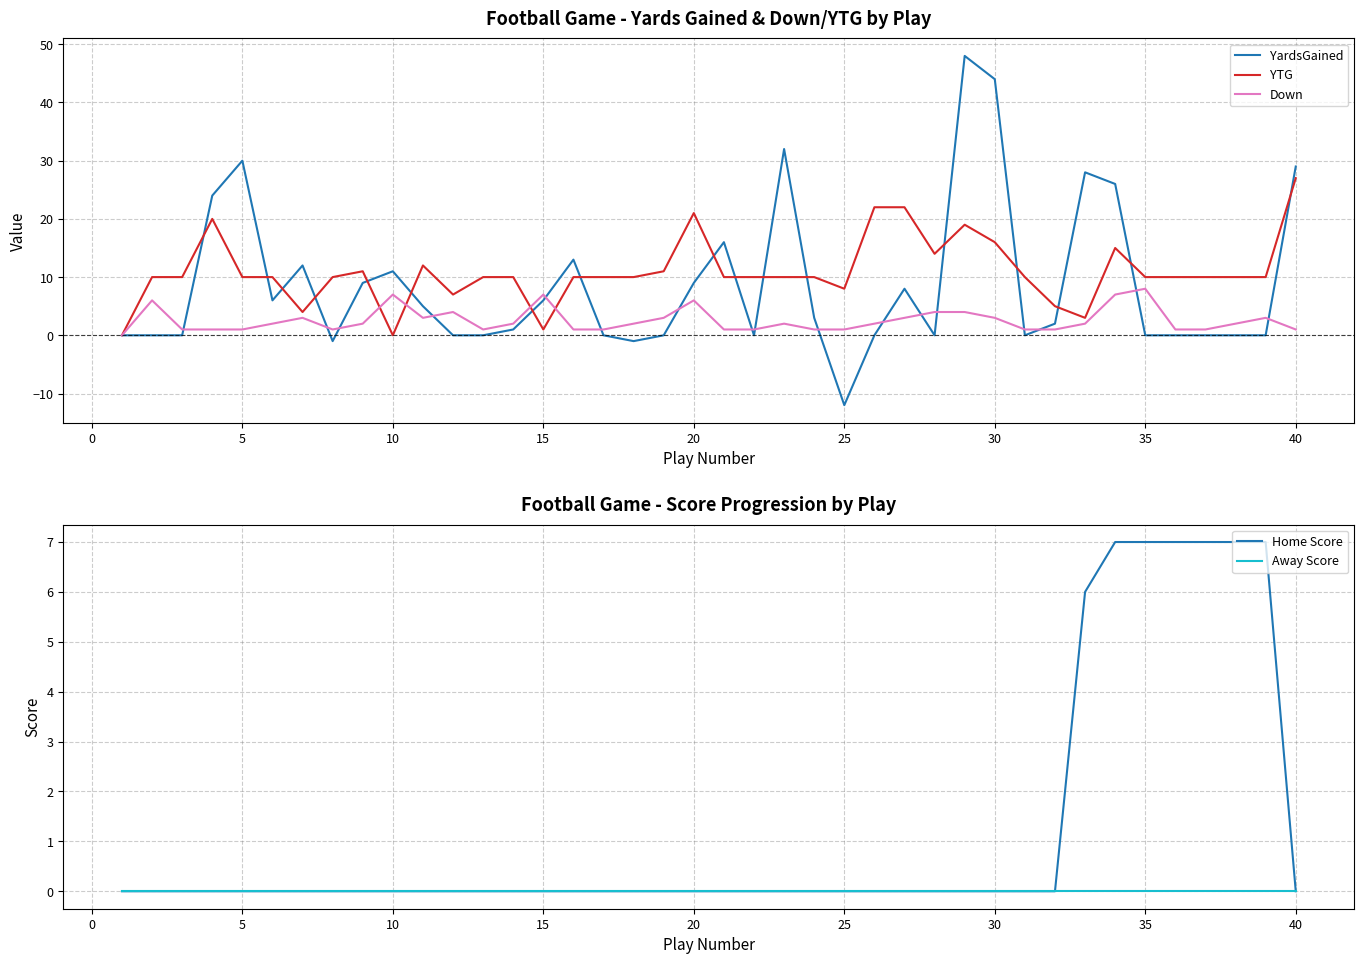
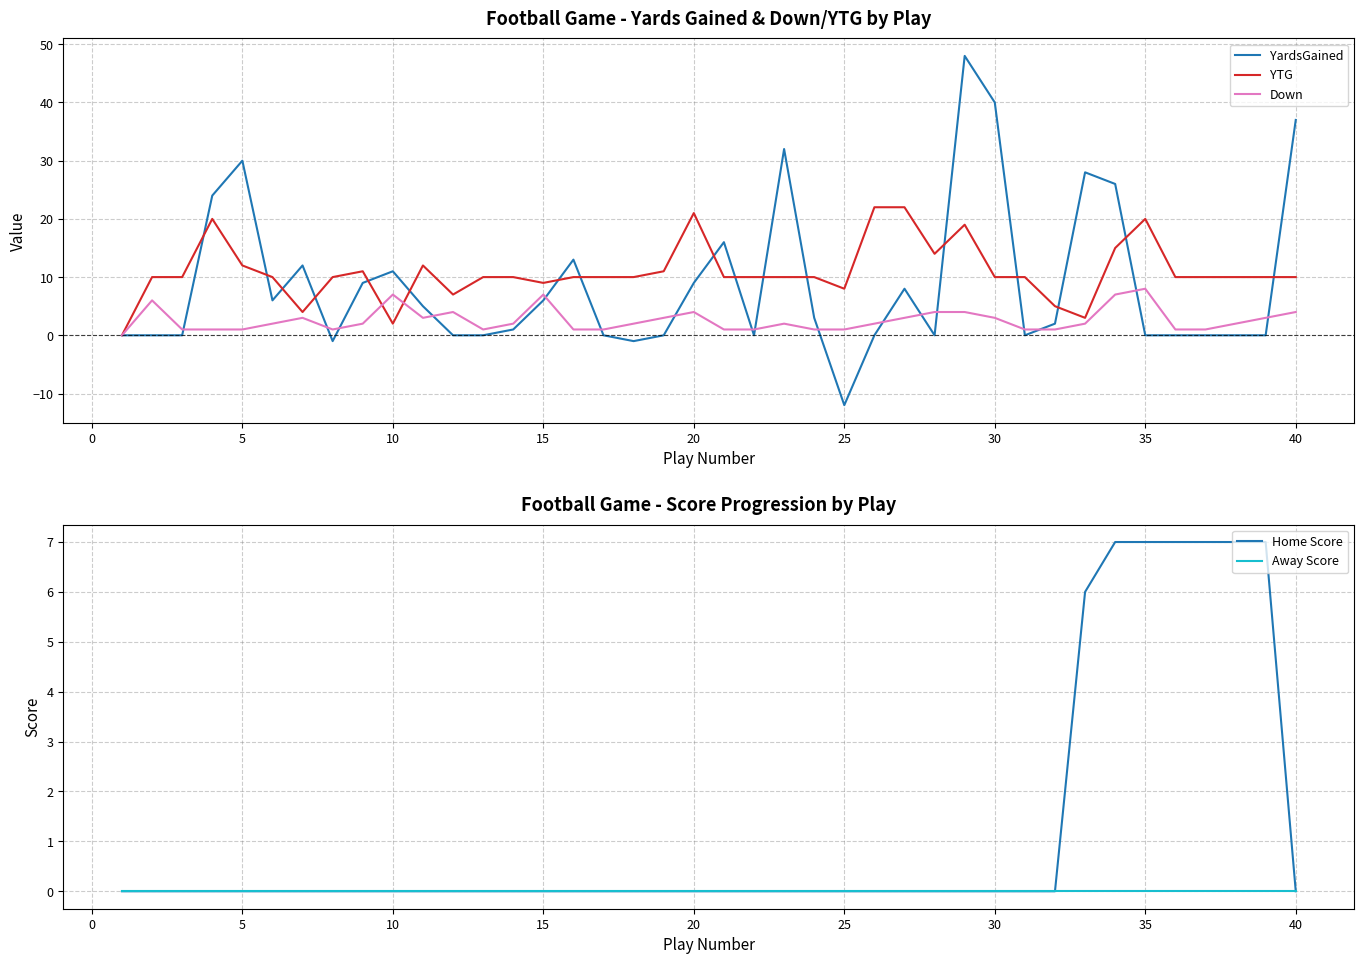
  {
    "Football Game - Yards Gained & Down/YTG by Play": {
      "YardsGained": {
        "5": 30,
        "10": 11,
        "15": 6,
        "20": 9,
        "25": -12,
-       "30": 44,
+       "30": 40,
        "35": 0,
-       "40": 29
+       "40": 37
      },
      "YTG": {
-       "5": 10,
-       "10": 0,
-       "15": 1,
+       "5": 12,
+       "10": 2,
+       "15": 9,
        "20": 21,
        "25": 8,
-       "30": 16,
-       "35": 10,
-       "40": 27
+       "30": 10,
+       "35": 20,
+       "40": 10
      },
      "Down": {
        "5": 1,
        "10": 7,
        "15": 7,
-       "20": 6,
+       "20": 4,
        "25": 1,
        "30": 3,
        "35": 8,
-       "40": 1
+       "40": 4
      }
    },
    "Football Game - Score Progression by Play": {
      "Home Score": {
        "35": 7.0
      },
      "Away Score": {
        "35": 0.0
      }
    }
  }
